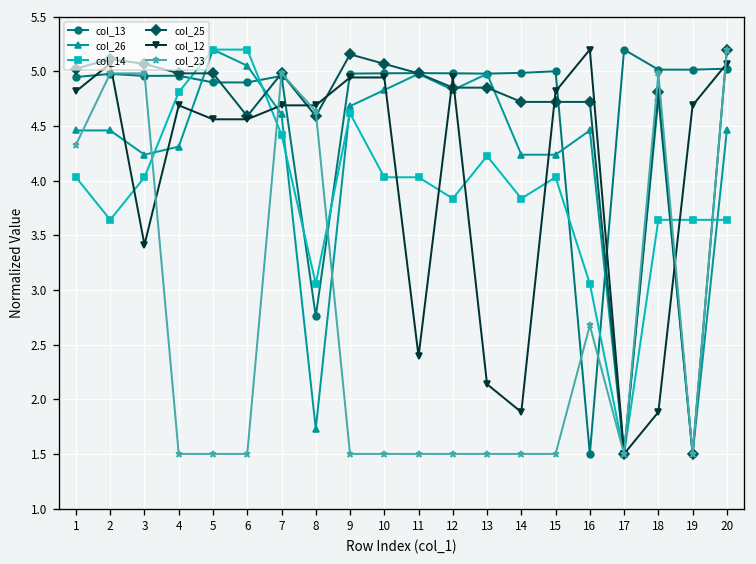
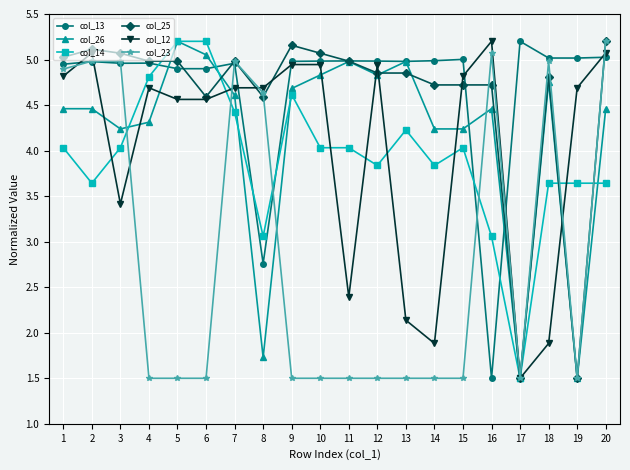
  {
    "col_23": {
-     "1": 4.3,
+     "1": 4.9,
      "4": 1.5,
      "5": 1.5,
      "6": 1.5,
      "8": 4.6,
      "9": 1.5,
      "10": 1.5,
      "11": 1.5,
      "12": 1.5,
      "13": 1.5,
      "14": 1.5,
      "15": 1.5,
-     "16": 2.7,
+     "16": 5.1,
      "18": 5.0
    }
  }
